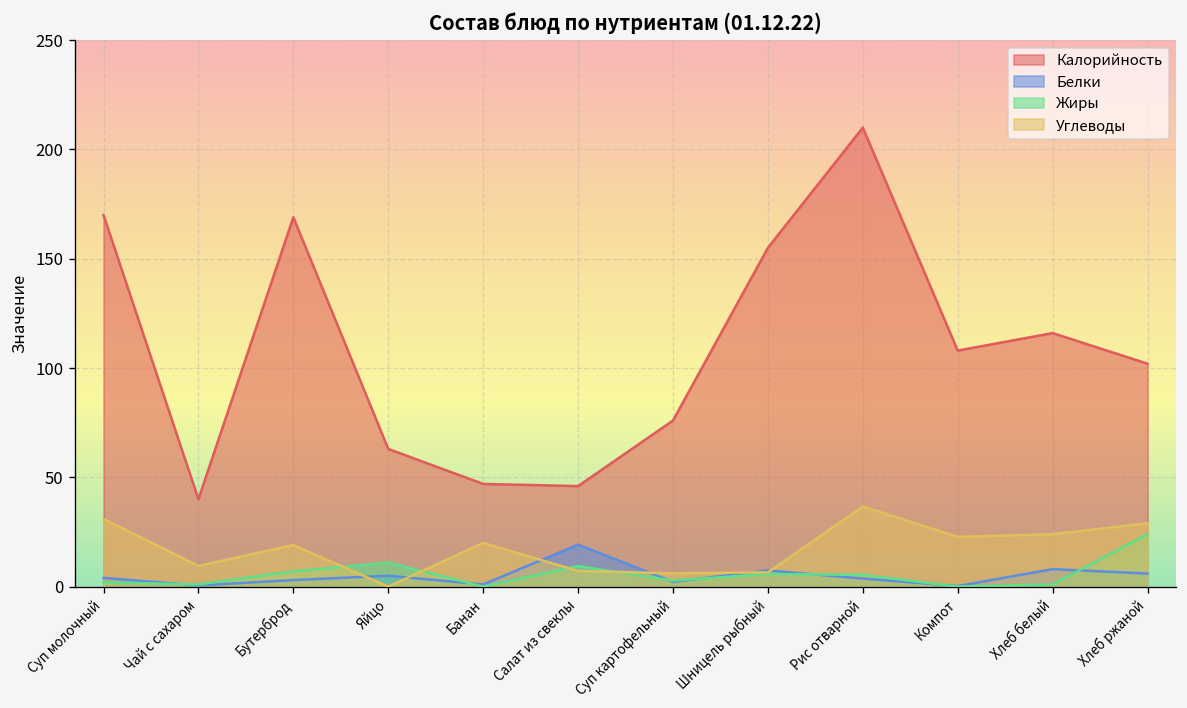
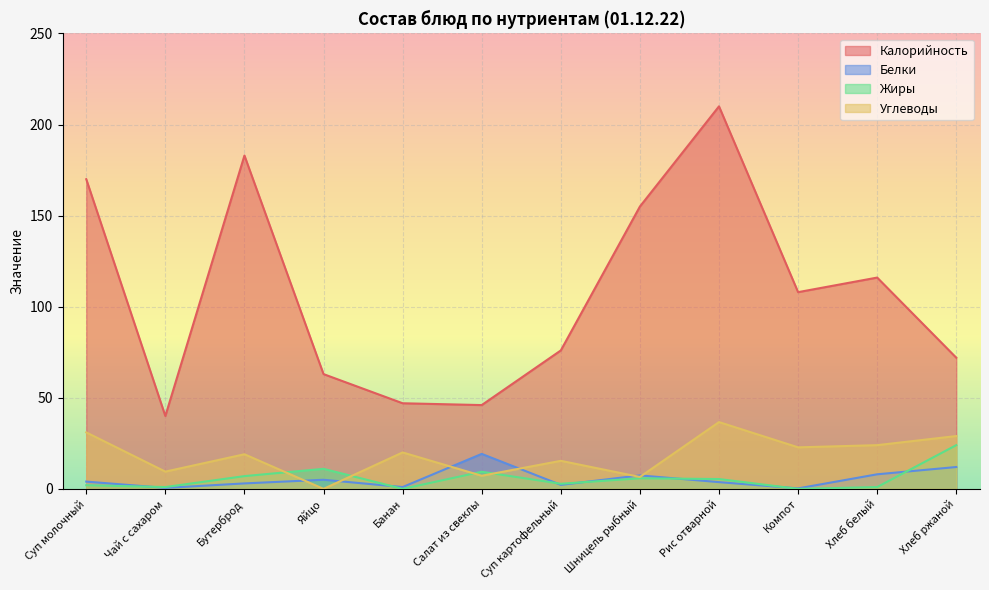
  {
    "Калорийность": {
      "Суп молочный": 170,
      "Чай с сахаром": 40,
-     "Бутерброд": 169,
+     "Бутерброд": 183,
      "Яйцо": 63,
      "Банан": 47,
      "Салат из свеклы": 46,
      "Суп картофельный": 76,
      "Шницель рыбный": 155,
      "Рис отварной": 210,
      "Компот": 108,
      "Хлеб белый": 116,
-     "Хлеб ржаной": 102
+     "Хлеб ржаной": 72
    },
    "Белки": {
      "Суп молочный": 4,
      "Бутерброд": 3,
      "Яйцо": 5,
      "Салат из свеклы": 19,
      "Рис отварной": 4,
      "Хлеб белый": 8,
-     "Хлеб ржаной": 6
+     "Хлеб ржаной": 12
    },
    "Жиры": {
      "Суп молочный": 2,
      "Бутерброд": 7,
      "Яйцо": 11,
      "Салат из свеклы": 9,
      "Рис отварной": 5,
      "Хлеб белый": 1,
      "Хлеб ржаной": 24
    },
    "Углеводы": {
      "Суп молочный": 31,
      "Чай с сахаром": 9,
      "Бутерброд": 19,
      "Яйцо": 0,
      "Банан": 20,
      "Салат из свеклы": 7,
-     "Суп картофельный": 6,
+     "Суп картофельный": 15,
      "Рис отварной": 37,
      "Компот": 23,
      "Хлеб белый": 24,
      "Хлеб ржаной": 29
    }
  }
